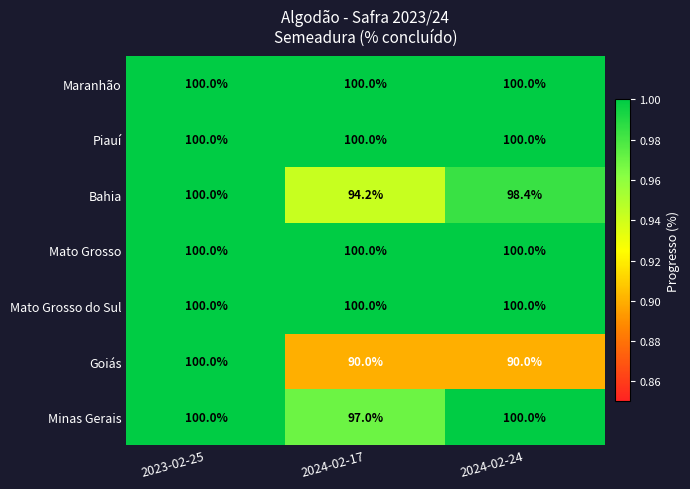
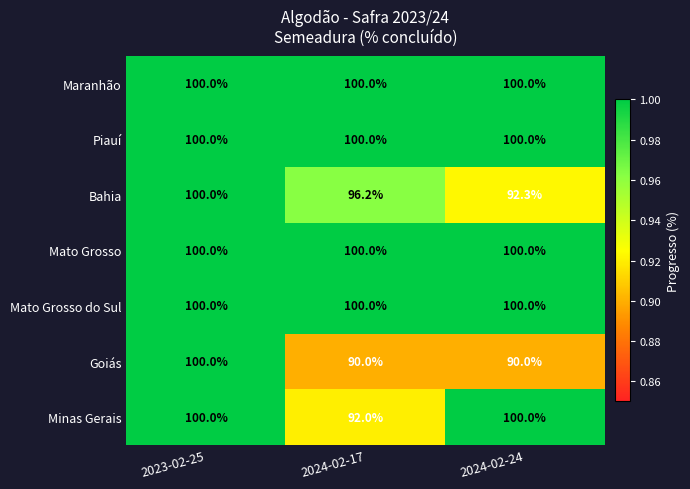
  {
    "Maranhão": {
      "2023-02-25": "100.0%",
      "2024-02-17": "100.0%",
      "2024-02-24": "100.0%"
    },
    "Piauí": {
      "2023-02-25": "100.0%",
      "2024-02-17": "100.0%",
      "2024-02-24": "100.0%"
    },
    "Bahia": {
      "2023-02-25": "100.0%",
-     "2024-02-17": "94.2%",
-     "2024-02-24": "98.4%"
+     "2024-02-17": "96.2%",
+     "2024-02-24": "92.3%"
    },
    "Mato Grosso": {
      "2023-02-25": "100.0%",
      "2024-02-17": "100.0%",
      "2024-02-24": "100.0%"
    },
    "Mato Grosso do Sul": {
      "2023-02-25": "100.0%",
      "2024-02-17": "100.0%",
      "2024-02-24": "100.0%"
    },
    "Goiás": {
      "2023-02-25": "100.0%",
      "2024-02-17": "90.0%",
      "2024-02-24": "90.0%"
    },
    "Minas Gerais": {
      "2023-02-25": "100.0%",
-     "2024-02-17": "97.0%",
+     "2024-02-17": "92.0%",
      "2024-02-24": "100.0%"
    }
  }
